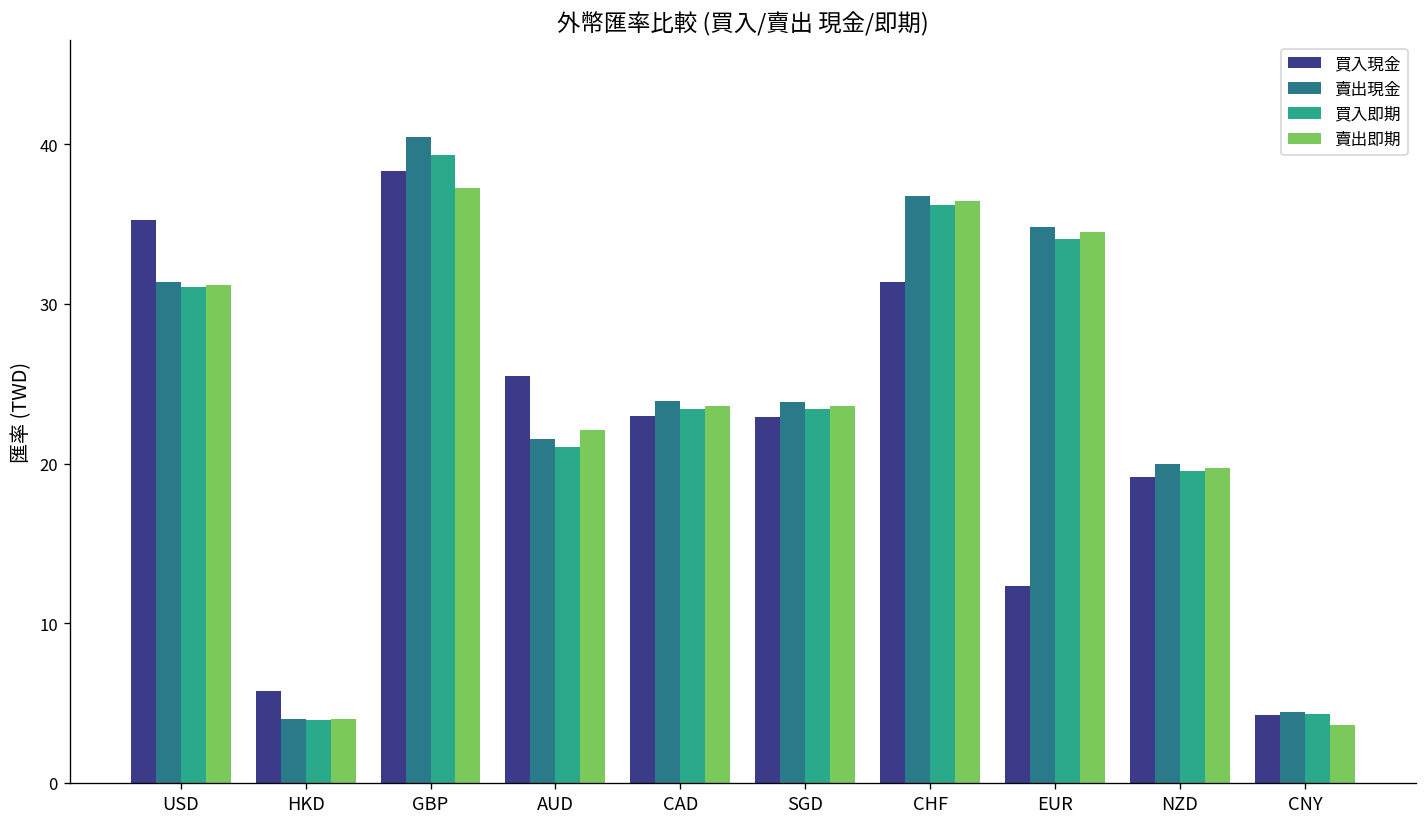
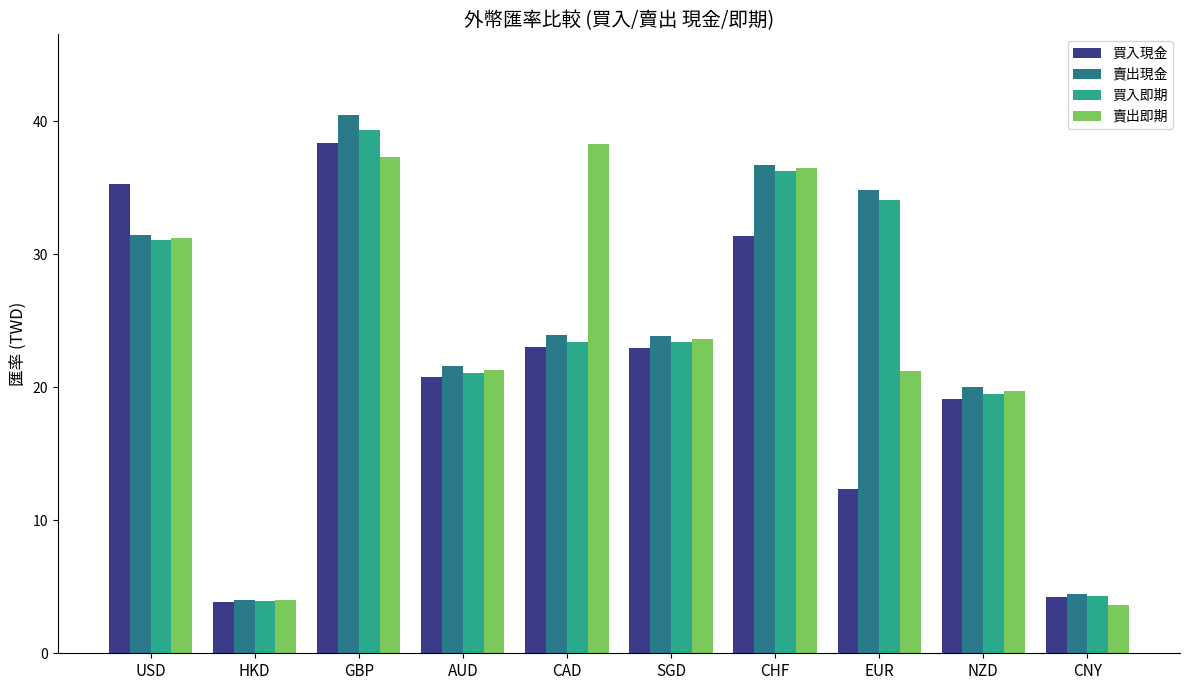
  {
    "買入現金": {
      "USD": 35.2,
-     "HKD": 5.8,
+     "HKD": 3.8,
      "GBP": 38.3,
-     "AUD": 25.5,
+     "AUD": 20.8,
      "CAD": 23.0,
      "SGD": 22.9,
      "CHF": 31.4,
      "EUR": 12.3,
      "NZD": 19.1,
      "CNY": 4.3
    },
    "賣出即期": {
      "USD": 31.2,
      "HKD": 4.0,
      "GBP": 37.3,
-     "AUD": 22.1,
-     "CAD": 23.6,
+     "AUD": 21.3,
+     "CAD": 38.3,
      "SGD": 23.6,
      "CHF": 36.5,
-     "EUR": 34.5,
+     "EUR": 21.2,
      "NZD": 19.7,
      "CNY": 3.6
    }
  }
